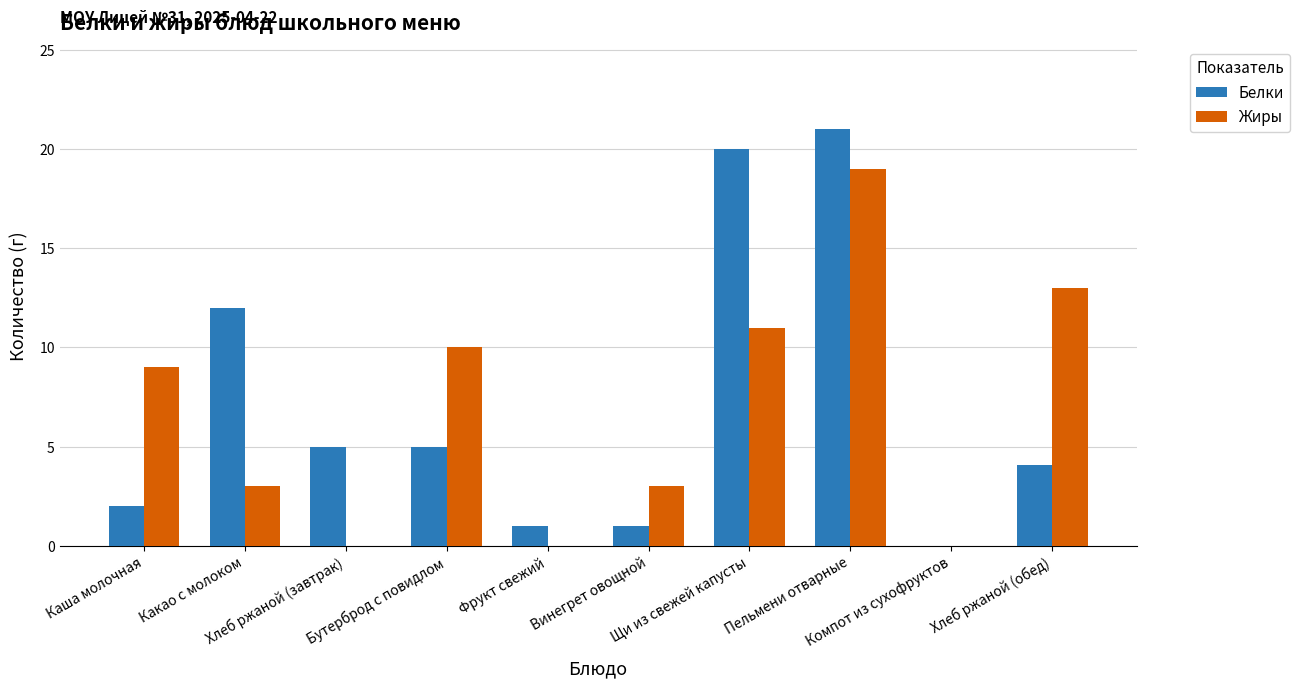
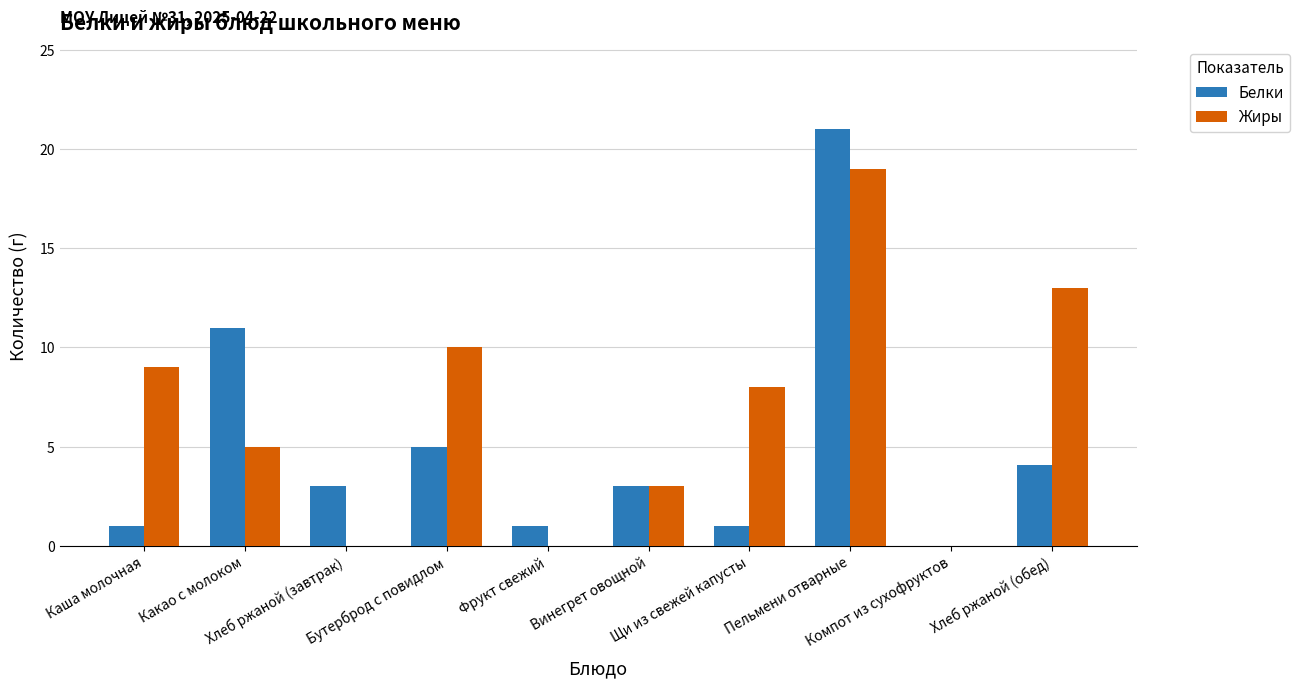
  {
    "Белки": {
-     "Каша молочная": 2,
-     "Какао с молоком": 12,
-     "Хлеб ржаной (завтрак)": 5,
+     "Каша молочная": 1,
+     "Какао с молоком": 11,
+     "Хлеб ржаной (завтрак)": 3,
      "Бутерброд с повидлом": 5,
      "Фрукт свежий": 1,
-     "Винегрет овощной": 1,
-     "Щи из свежей капусты": 20,
+     "Винегрет овощной": 3,
+     "Щи из свежей капусты": 1,
      "Пельмени отварные": 21,
      "Компот из сухофруктов": 0,
      "Хлеб ржаной (обед)": 4
    },
    "Жиры": {
      "Каша молочная": 9,
-     "Какао с молоком": 3,
+     "Какао с молоком": 5,
      "Хлеб ржаной (завтрак)": 0,
      "Бутерброд с повидлом": 10,
      "Фрукт свежий": 0,
      "Винегрет овощной": 3,
-     "Щи из свежей капусты": 11,
+     "Щи из свежей капусты": 8,
      "Пельмени отварные": 19,
      "Компот из сухофруктов": 0,
      "Хлеб ржаной (обед)": 13
    }
  }
